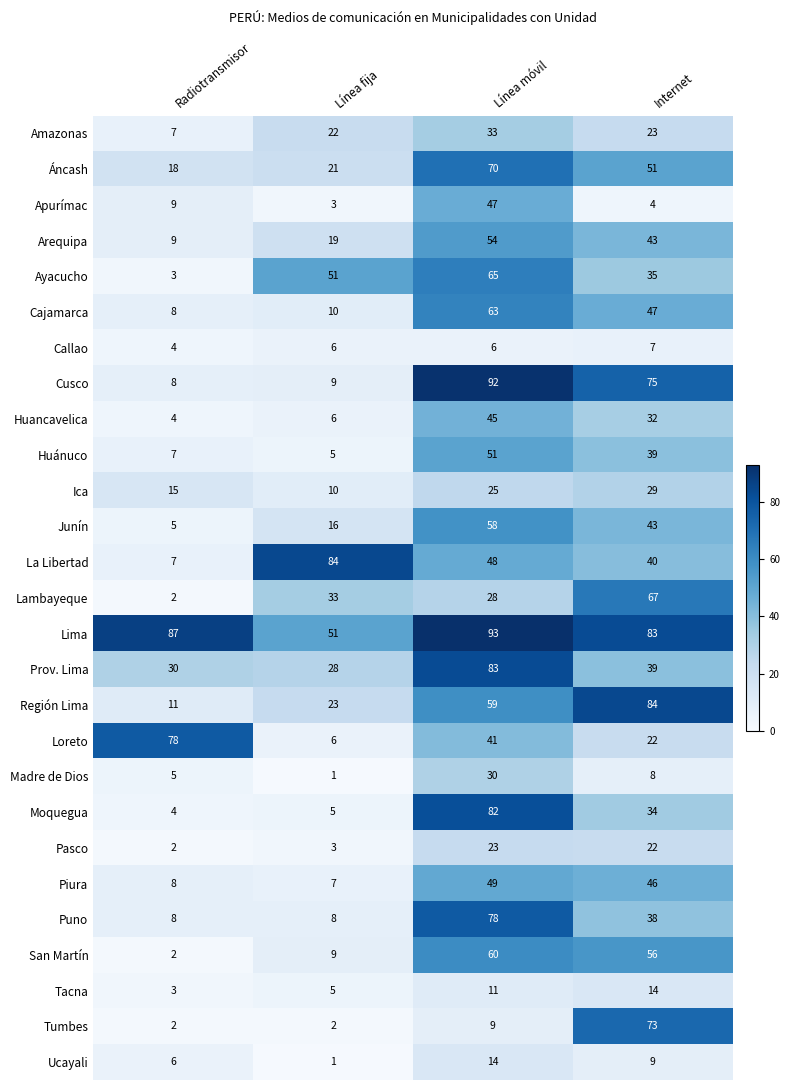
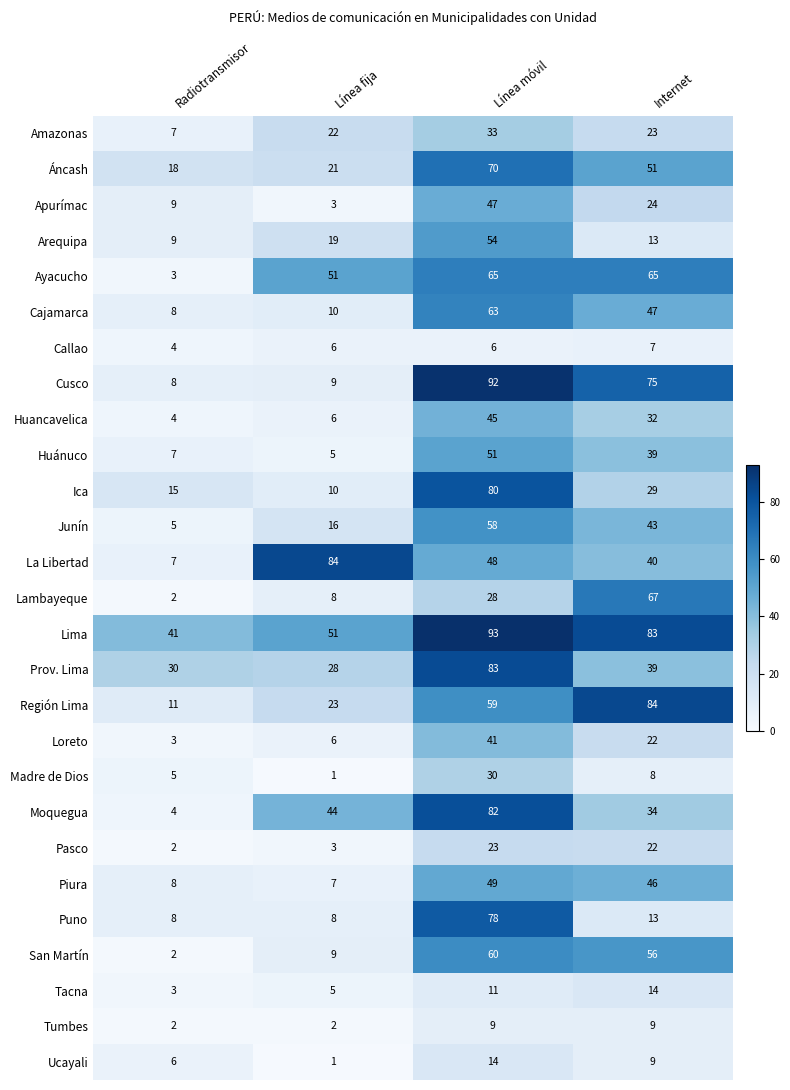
  {
    "Amazonas": {
      "Radiotransmisor": 7,
      "Línea fija": 22,
      "Línea móvil": 33,
      "Internet": 23
    },
    "Áncash": {
      "Radiotransmisor": 18,
      "Línea fija": 21,
      "Línea móvil": 70,
      "Internet": 51
    },
    "Apurímac": {
      "Radiotransmisor": 9,
      "Línea fija": 3,
      "Línea móvil": 47,
-     "Internet": 4
+     "Internet": 24
    },
    "Arequipa": {
      "Radiotransmisor": 9,
      "Línea fija": 19,
      "Línea móvil": 54,
-     "Internet": 43
+     "Internet": 13
    },
    "Ayacucho": {
      "Radiotransmisor": 3,
      "Línea fija": 51,
      "Línea móvil": 65,
-     "Internet": 35
+     "Internet": 65
    },
    "Cajamarca": {
      "Radiotransmisor": 8,
      "Línea fija": 10,
      "Línea móvil": 63,
      "Internet": 47
    },
    "Callao": {
      "Radiotransmisor": 4,
      "Línea fija": 6,
      "Línea móvil": 6,
      "Internet": 7
    },
    "Cusco": {
      "Radiotransmisor": 8,
      "Línea fija": 9,
      "Línea móvil": 92,
      "Internet": 75
    },
    "Huancavelica": {
      "Radiotransmisor": 4,
      "Línea fija": 6,
      "Línea móvil": 45,
      "Internet": 32
    },
    "Huánuco": {
      "Radiotransmisor": 7,
      "Línea fija": 5,
      "Línea móvil": 51,
      "Internet": 39
    },
    "Ica": {
      "Radiotransmisor": 15,
      "Línea fija": 10,
-     "Línea móvil": 25,
+     "Línea móvil": 80,
      "Internet": 29
    },
    "Junín": {
      "Radiotransmisor": 5,
      "Línea fija": 16,
      "Línea móvil": 58,
      "Internet": 43
    },
    "La Libertad": {
      "Radiotransmisor": 7,
      "Línea fija": 84,
      "Línea móvil": 48,
      "Internet": 40
    },
    "Lambayeque": {
      "Radiotransmisor": 2,
-     "Línea fija": 33,
+     "Línea fija": 8,
      "Línea móvil": 28,
      "Internet": 67
    },
    "Lima": {
-     "Radiotransmisor": 87,
+     "Radiotransmisor": 41,
      "Línea fija": 51,
      "Línea móvil": 93,
      "Internet": 83
    },
    "Prov. Lima": {
      "Radiotransmisor": 30,
      "Línea fija": 28,
      "Línea móvil": 83,
      "Internet": 39
    },
    "Región Lima": {
      "Radiotransmisor": 11,
      "Línea fija": 23,
      "Línea móvil": 59,
      "Internet": 84
    },
    "Loreto": {
-     "Radiotransmisor": 78,
+     "Radiotransmisor": 3,
      "Línea fija": 6,
      "Línea móvil": 41,
      "Internet": 22
    },
    "Madre de Dios": {
      "Radiotransmisor": 5,
      "Línea fija": 1,
      "Línea móvil": 30,
      "Internet": 8
    },
    "Moquegua": {
      "Radiotransmisor": 4,
-     "Línea fija": 5,
+     "Línea fija": 44,
      "Línea móvil": 82,
      "Internet": 34
    },
    "Pasco": {
      "Radiotransmisor": 2,
      "Línea fija": 3,
      "Línea móvil": 23,
      "Internet": 22
    },
    "Piura": {
      "Radiotransmisor": 8,
      "Línea fija": 7,
      "Línea móvil": 49,
      "Internet": 46
    },
    "Puno": {
      "Radiotransmisor": 8,
      "Línea fija": 8,
      "Línea móvil": 78,
-     "Internet": 38
+     "Internet": 13
    },
    "San Martín": {
      "Radiotransmisor": 2,
      "Línea fija": 9,
      "Línea móvil": 60,
      "Internet": 56
    },
    "Tacna": {
      "Radiotransmisor": 3,
      "Línea fija": 5,
      "Línea móvil": 11,
      "Internet": 14
    },
    "Tumbes": {
      "Radiotransmisor": 2,
      "Línea fija": 2,
      "Línea móvil": 9,
-     "Internet": 73
+     "Internet": 9
    },
    "Ucayali": {
      "Radiotransmisor": 6,
      "Línea fija": 1,
      "Línea móvil": 14,
      "Internet": 9
    }
  }
